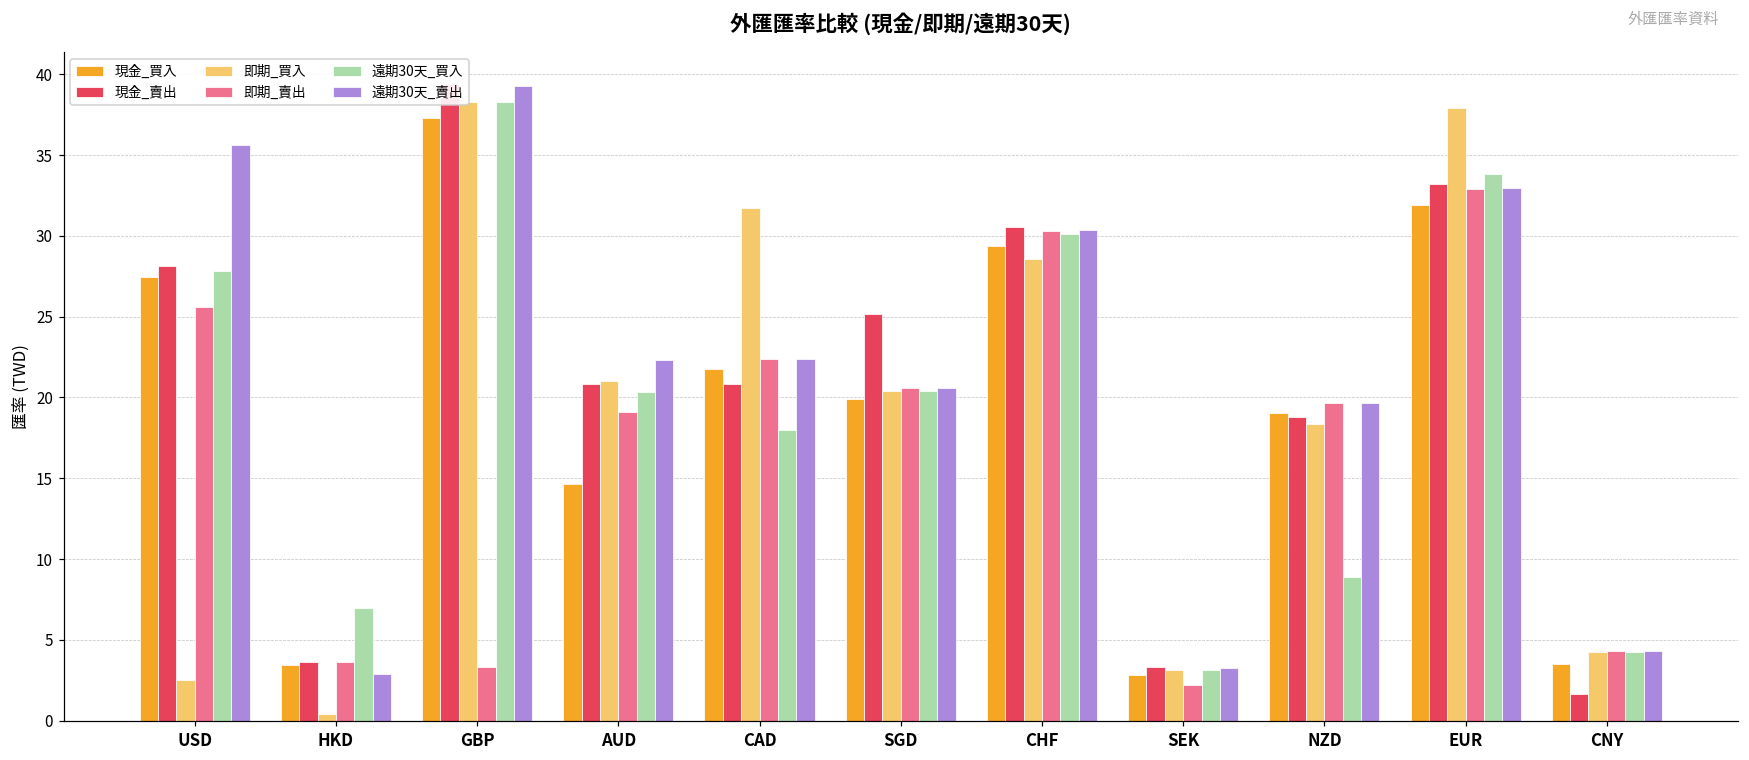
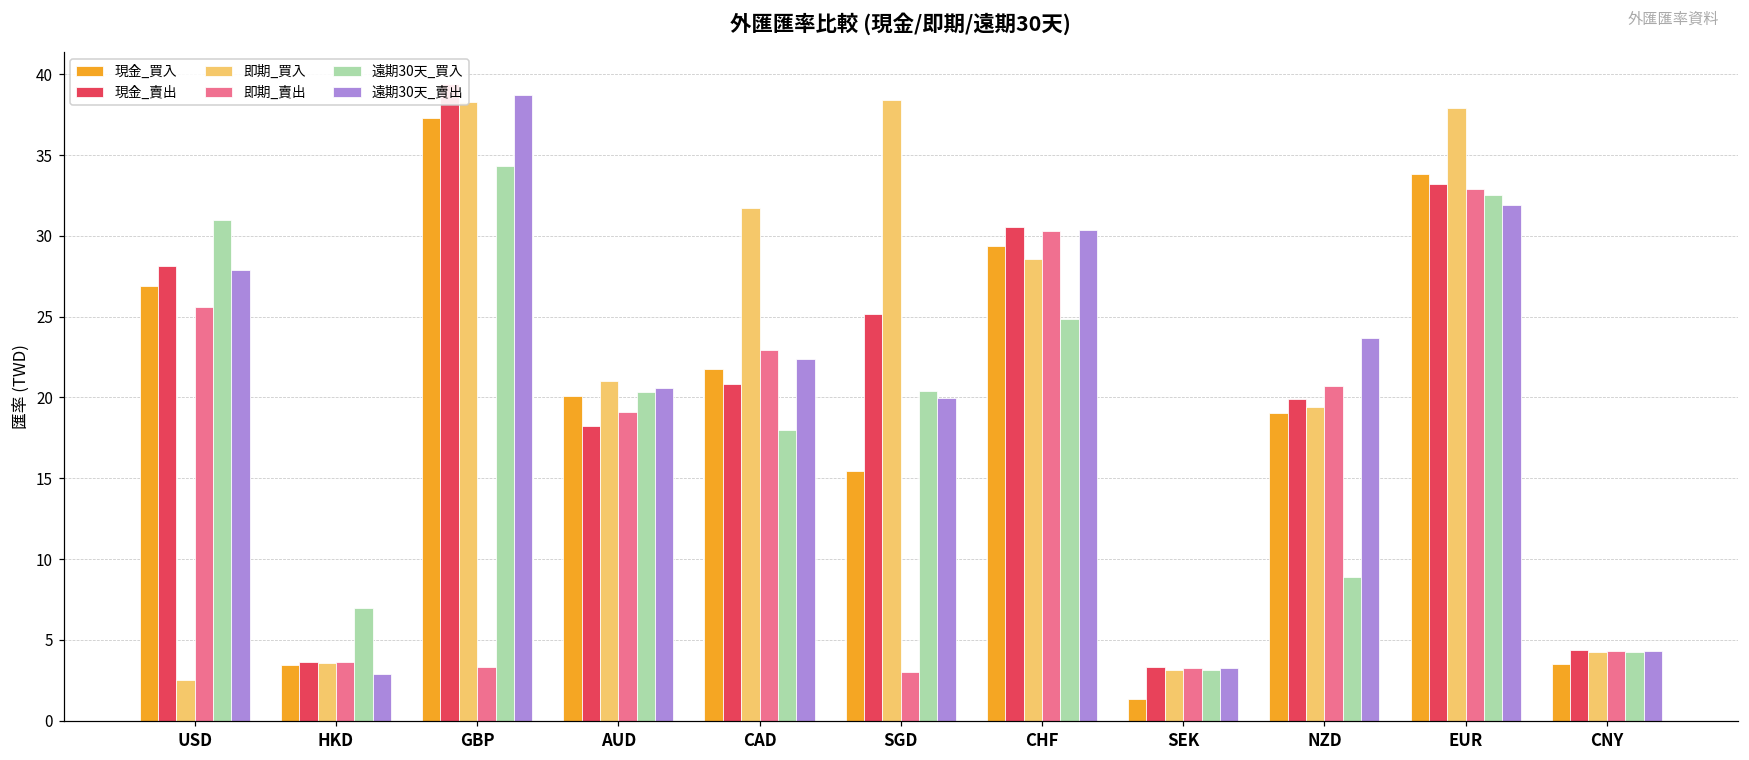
  {
    "現金_買入": {
-     "USD": 27.5,
+     "USD": 26.9,
      "HKD": 3.4,
      "GBP": 37.3,
-     "AUD": 14.6,
+     "AUD": 20.1,
      "CAD": 21.8,
-     "SGD": 19.9,
+     "SGD": 15.4,
      "CHF": 29.4,
-     "SEK": 2.8,
+     "SEK": 1.3,
      "NZD": 19.1,
-     "EUR": 31.9,
+     "EUR": 33.9,
      "CNY": 3.5
    },
    "現金_賣出": {
      "USD": 28.1,
      "HKD": 3.6,
-     "AUD": 20.8,
+     "AUD": 18.2,
      "CAD": 20.9,
      "SGD": 25.2,
      "CHF": 30.6,
      "SEK": 3.3,
-     "NZD": 18.8,
+     "NZD": 19.9,
      "EUR": 33.2,
-     "CNY": 1.6
+     "CNY": 4.4
    },
    "即期_買入": {
      "USD": 2.5,
-     "HKD": 0.4,
+     "HKD": 3.5,
      "AUD": 21.0,
      "CAD": 31.7,
-     "SGD": 20.4,
+     "SGD": 38.4,
      "CHF": 28.6,
      "SEK": 3.2,
-     "NZD": 18.3,
+     "NZD": 19.4,
      "EUR": 37.9,
      "CNY": 4.3
    },
    "即期_賣出": {
      "USD": 25.6,
      "HKD": 3.6,
      "GBP": 3.3,
      "AUD": 19.1,
-     "CAD": 22.4,
-     "SGD": 20.6,
+     "CAD": 23.0,
+     "SGD": 3.0,
      "CHF": 30.3,
-     "SEK": 2.2,
-     "NZD": 19.6,
+     "SEK": 3.3,
+     "NZD": 20.7,
      "EUR": 32.9,
      "CNY": 4.3
    },
    "遠期30天_買入": {
-     "USD": 27.8,
+     "USD": 31.0,
      "HKD": 7.0,
-     "GBP": 38.3,
+     "GBP": 34.3,
      "AUD": 20.3,
      "CAD": 18.0,
      "SGD": 20.4,
-     "CHF": 30.1,
+     "CHF": 24.9,
      "SEK": 3.2,
      "NZD": 8.9,
-     "EUR": 33.8,
+     "EUR": 32.5,
      "CNY": 4.2
    },
    "遠期30天_賣出": {
-     "USD": 35.6,
+     "USD": 27.9,
      "HKD": 2.9,
-     "GBP": 39.3,
-     "AUD": 22.3,
+     "GBP": 38.7,
+     "AUD": 20.6,
      "CAD": 22.4,
-     "SGD": 20.6,
+     "SGD": 20.0,
      "CHF": 30.4,
      "SEK": 3.3,
-     "NZD": 19.6,
-     "EUR": 33.0,
+     "NZD": 23.7,
+     "EUR": 31.9,
      "CNY": 4.3
    }
  }
